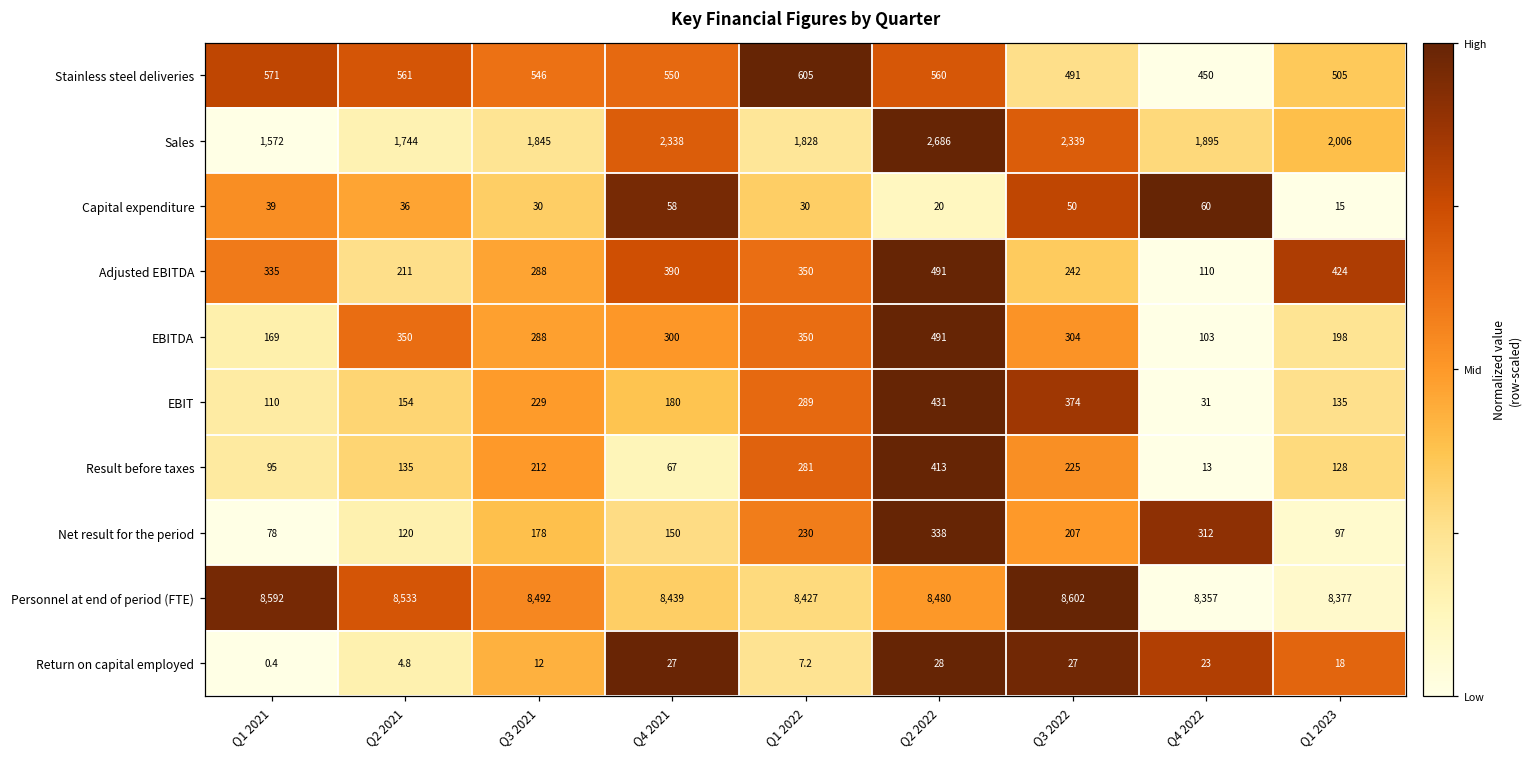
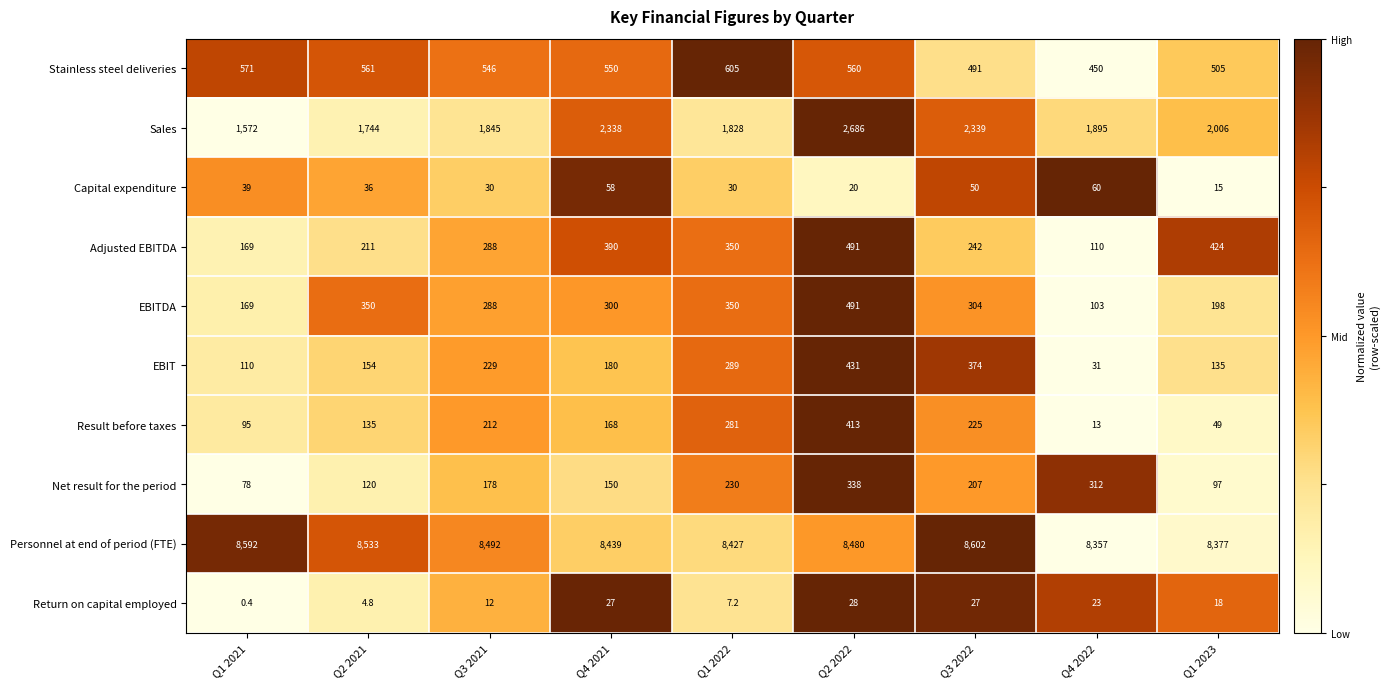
  {
    "Stainless steel deliveries": {
      "Q1 2021": "571",
      "Q2 2021": "561",
      "Q3 2021": "546",
      "Q4 2021": "550",
      "Q1 2022": "605",
      "Q2 2022": "560",
      "Q3 2022": "491",
      "Q4 2022": "450",
      "Q1 2023": "505"
    },
    "Sales": {
      "Q1 2021": "1,572",
      "Q2 2021": "1,744",
      "Q3 2021": "1,845",
      "Q4 2021": "2,338",
      "Q1 2022": "1,828",
      "Q2 2022": "2,686",
      "Q3 2022": "2,339",
      "Q4 2022": "1,895",
      "Q1 2023": "2,006"
    },
    "Capital expenditure": {
      "Q1 2021": "39",
      "Q2 2021": "36",
      "Q3 2021": "30",
      "Q4 2021": "58",
      "Q1 2022": "30",
      "Q2 2022": "20",
      "Q3 2022": "50",
      "Q4 2022": "60",
      "Q1 2023": "15"
    },
    "Adjusted EBITDA": {
-     "Q1 2021": "335",
+     "Q1 2021": "169",
      "Q2 2021": "211",
      "Q3 2021": "288",
      "Q4 2021": "390",
      "Q1 2022": "350",
      "Q2 2022": "491",
      "Q3 2022": "242",
      "Q4 2022": "110",
      "Q1 2023": "424"
    },
    "EBITDA": {
      "Q1 2021": "169",
      "Q2 2021": "350",
      "Q3 2021": "288",
      "Q4 2021": "300",
      "Q1 2022": "350",
      "Q2 2022": "491",
      "Q3 2022": "304",
      "Q4 2022": "103",
      "Q1 2023": "198"
    },
    "EBIT": {
      "Q1 2021": "110",
      "Q2 2021": "154",
      "Q3 2021": "229",
      "Q4 2021": "180",
      "Q1 2022": "289",
      "Q2 2022": "431",
      "Q3 2022": "374",
      "Q4 2022": "31",
      "Q1 2023": "135"
    },
    "Result before taxes": {
      "Q1 2021": "95",
      "Q2 2021": "135",
      "Q3 2021": "212",
-     "Q4 2021": "67",
+     "Q4 2021": "168",
      "Q1 2022": "281",
      "Q2 2022": "413",
      "Q3 2022": "225",
      "Q4 2022": "13",
-     "Q1 2023": "128"
+     "Q1 2023": "49"
    },
    "Net result for the period": {
      "Q1 2021": "78",
      "Q2 2021": "120",
      "Q3 2021": "178",
      "Q4 2021": "150",
      "Q1 2022": "230",
      "Q2 2022": "338",
      "Q3 2022": "207",
      "Q4 2022": "312",
      "Q1 2023": "97"
    },
    "Personnel at end of period (FTE)": {
      "Q1 2021": "8,592",
      "Q2 2021": "8,533",
      "Q3 2021": "8,492",
      "Q4 2021": "8,439",
      "Q1 2022": "8,427",
      "Q2 2022": "8,480",
      "Q3 2022": "8,602",
      "Q4 2022": "8,357",
      "Q1 2023": "8,377"
    },
    "Return on capital employed": {
      "Q1 2021": "0.4",
      "Q2 2021": "4.8",
      "Q3 2021": "12",
      "Q4 2021": "27",
      "Q1 2022": "7.2",
      "Q2 2022": "28",
      "Q3 2022": "27",
      "Q4 2022": "23",
      "Q1 2023": "18"
    }
  }
